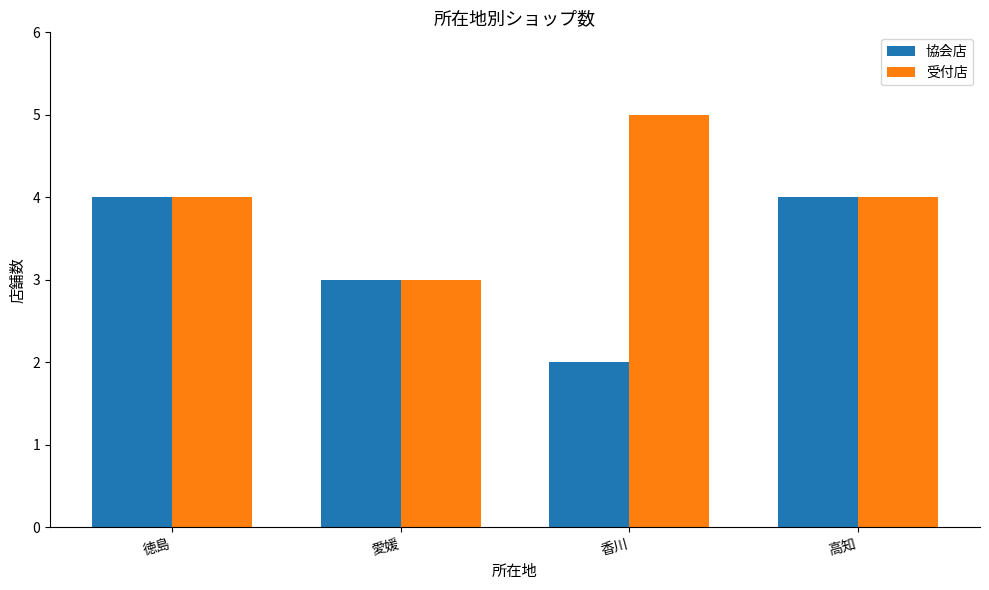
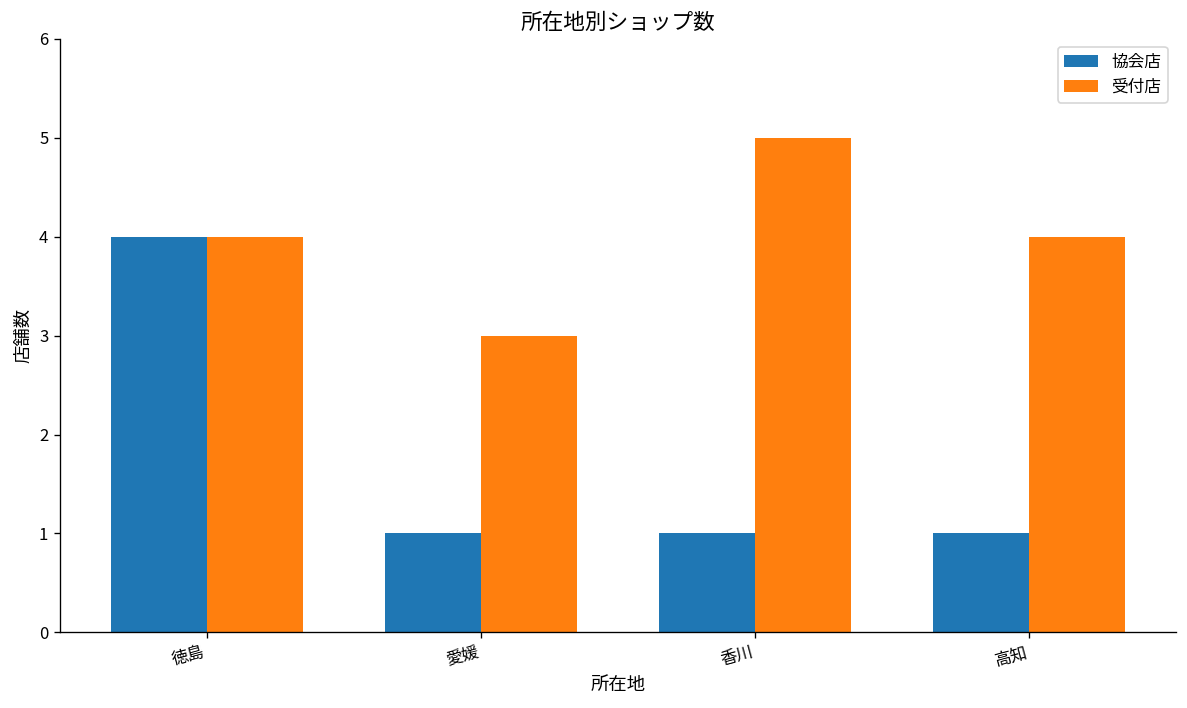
  {
    "協会店": {
      "徳島": 4,
-     "愛媛": 3,
-     "香川": 2,
-     "高知": 4
+     "愛媛": 1,
+     "香川": 1,
+     "高知": 1
    },
    "受付店": {
      "徳島": 4,
      "愛媛": 3,
      "香川": 5,
      "高知": 4
    }
  }
